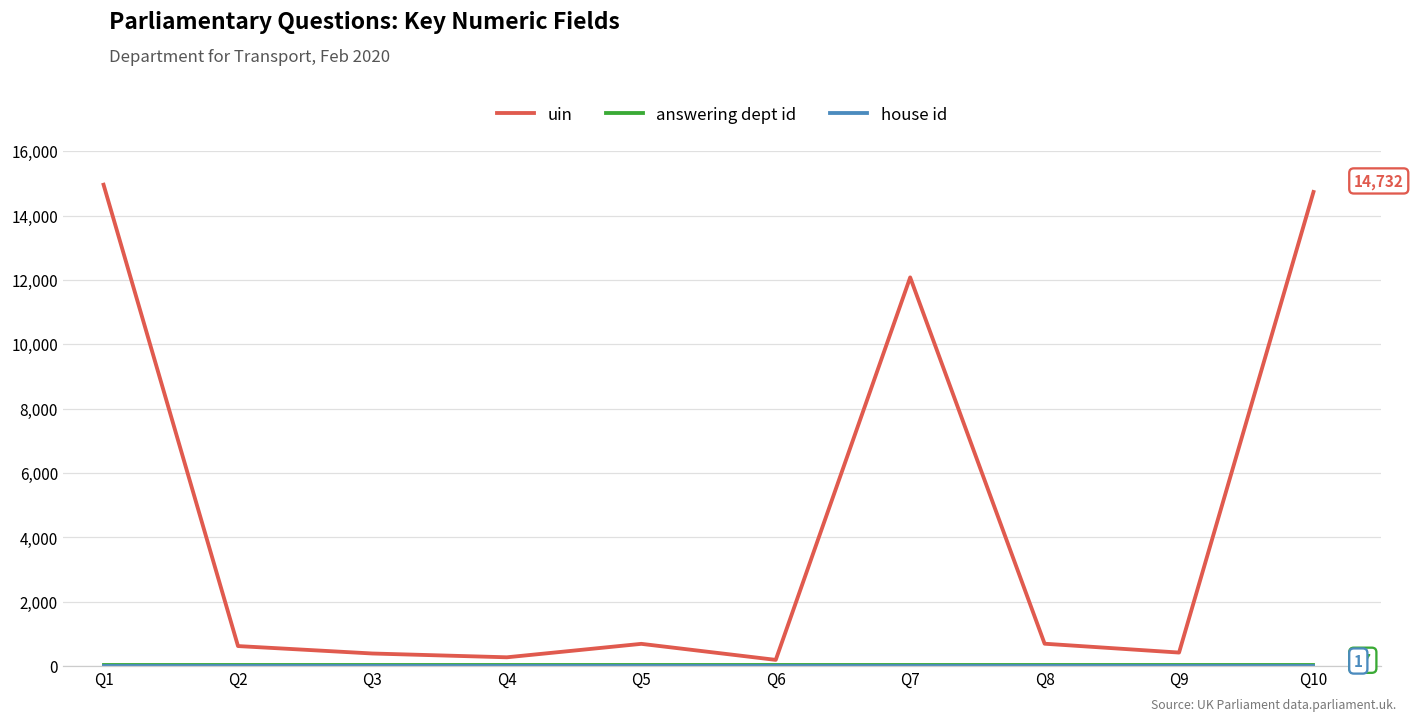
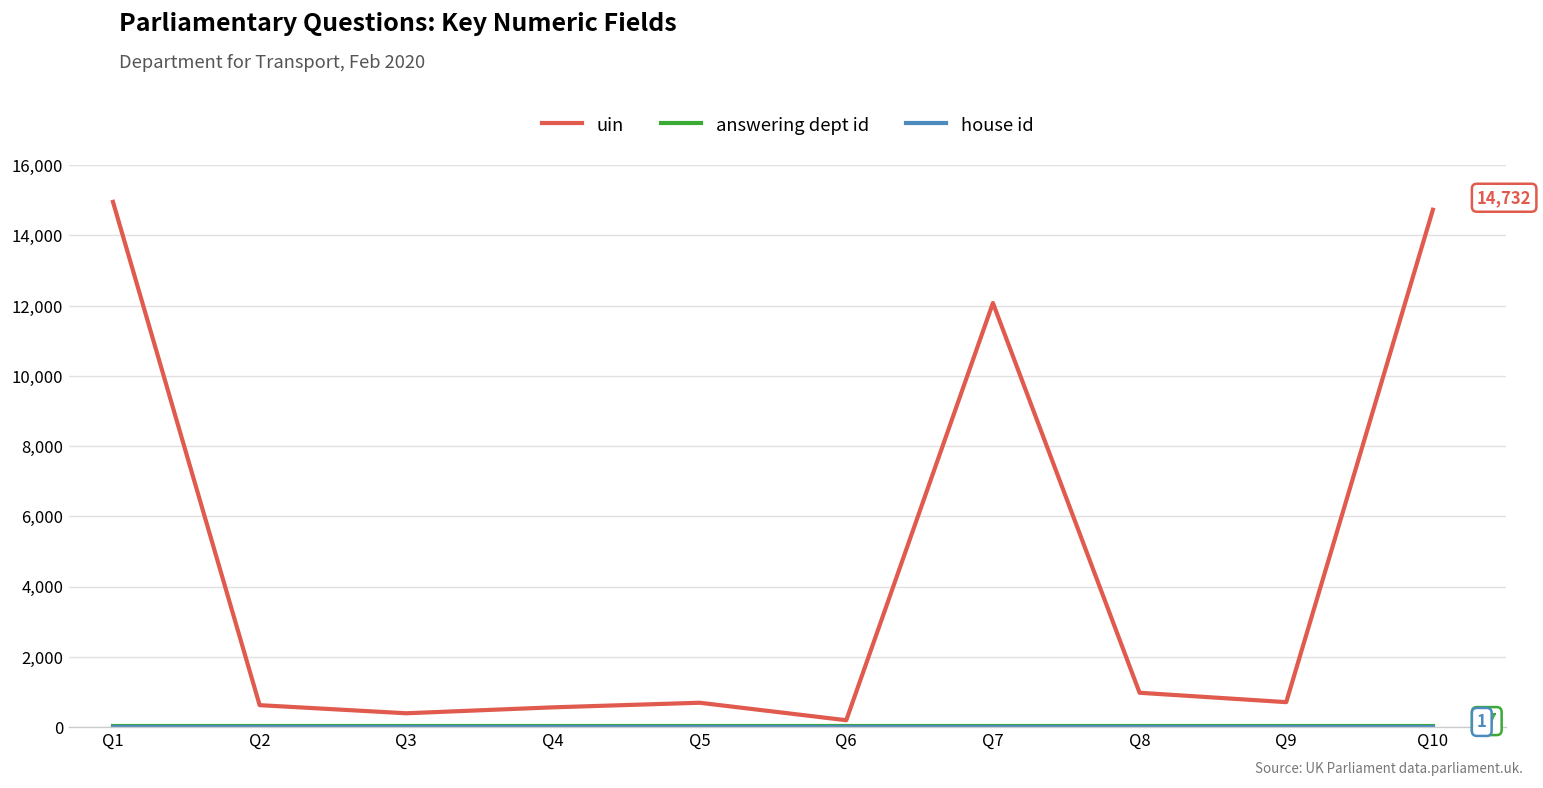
  {
    "uin": {
      "Q1": "15,000",
      "Q2": "600",
      "Q3": "400",
-     "Q4": "300",
+     "Q4": "600",
      "Q5": "700",
      "Q6": "200",
      "Q7": "12,100",
-     "Q8": "700",
-     "Q9": "400",
+     "Q8": "1,000",
+     "Q9": "700",
      "Q10": "14,700"
    }
  }
